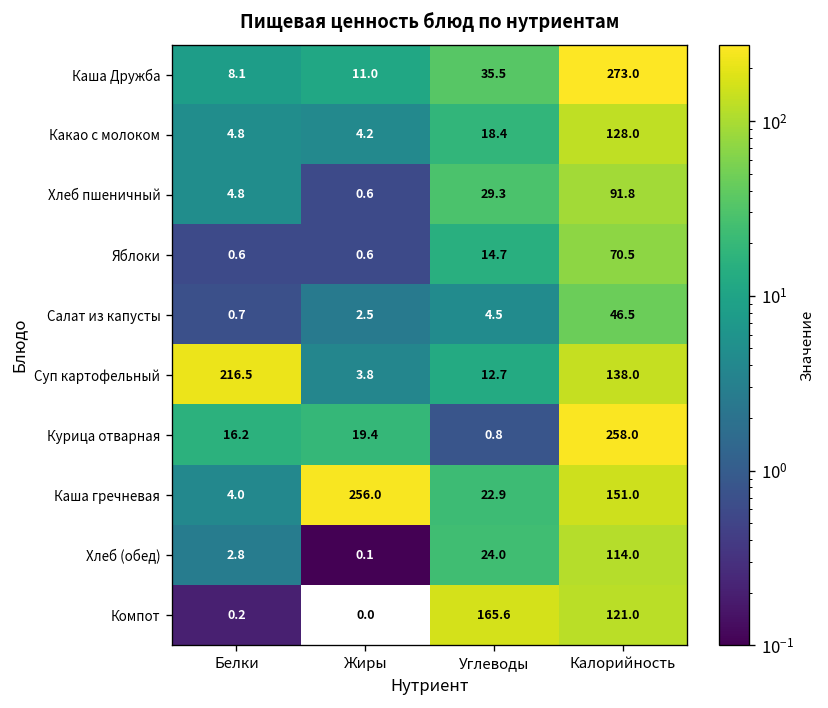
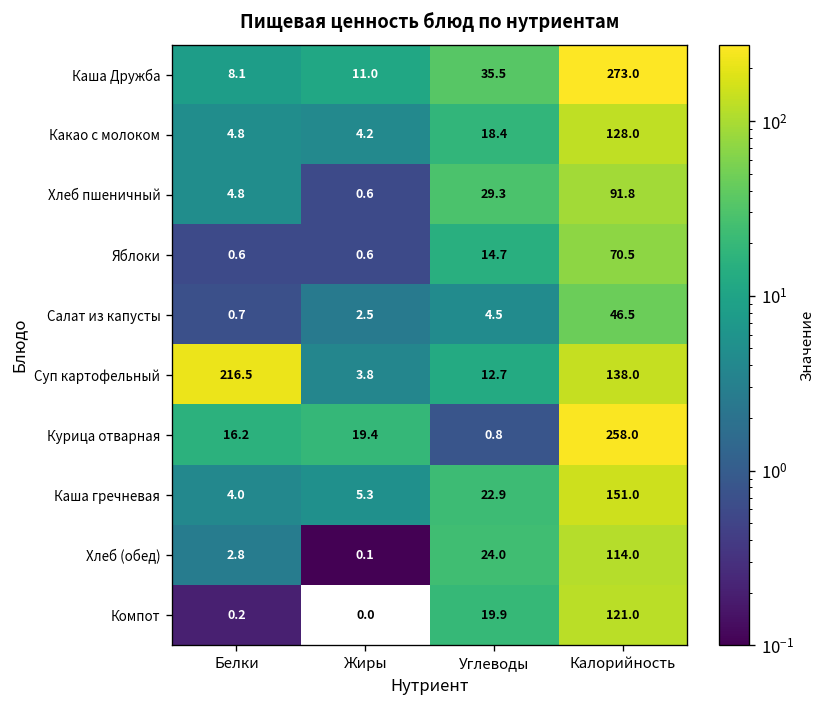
  {
    "Каша Дружба": {
      "Белки": 8.1,
      "Жиры": 11.0,
      "Углеводы": 35.5,
      "Калорийность": 273.0
    },
    "Какао с молоком": {
      "Белки": 4.8,
      "Жиры": 4.2,
      "Углеводы": 18.4,
      "Калорийность": 128.0
    },
    "Хлеб пшеничный": {
      "Белки": 4.8,
      "Жиры": 0.6,
      "Углеводы": 29.3,
      "Калорийность": 91.8
    },
    "Яблоки": {
      "Белки": 0.6,
      "Жиры": 0.6,
      "Углеводы": 14.7,
      "Калорийность": 70.5
    },
    "Салат из капусты": {
      "Белки": 0.7,
      "Жиры": 2.5,
      "Углеводы": 4.5,
      "Калорийность": 46.5
    },
    "Суп картофельный": {
      "Белки": 216.5,
      "Жиры": 3.8,
      "Углеводы": 12.7,
      "Калорийность": 138.0
    },
    "Курица отварная": {
      "Белки": 16.2,
      "Жиры": 19.4,
      "Углеводы": 0.8,
      "Калорийность": 258.0
    },
    "Каша гречневая": {
      "Белки": 4.0,
-     "Жиры": 256.0,
+     "Жиры": 5.3,
      "Углеводы": 22.9,
      "Калорийность": 151.0
    },
    "Хлеб (обед)": {
      "Белки": 2.8,
      "Жиры": 0.1,
      "Углеводы": 24.0,
      "Калорийность": 114.0
    },
    "Компот": {
      "Белки": 0.2,
      "Жиры": 0.0,
-     "Углеводы": 165.6,
+     "Углеводы": 19.9,
      "Калорийность": 121.0
    }
  }
